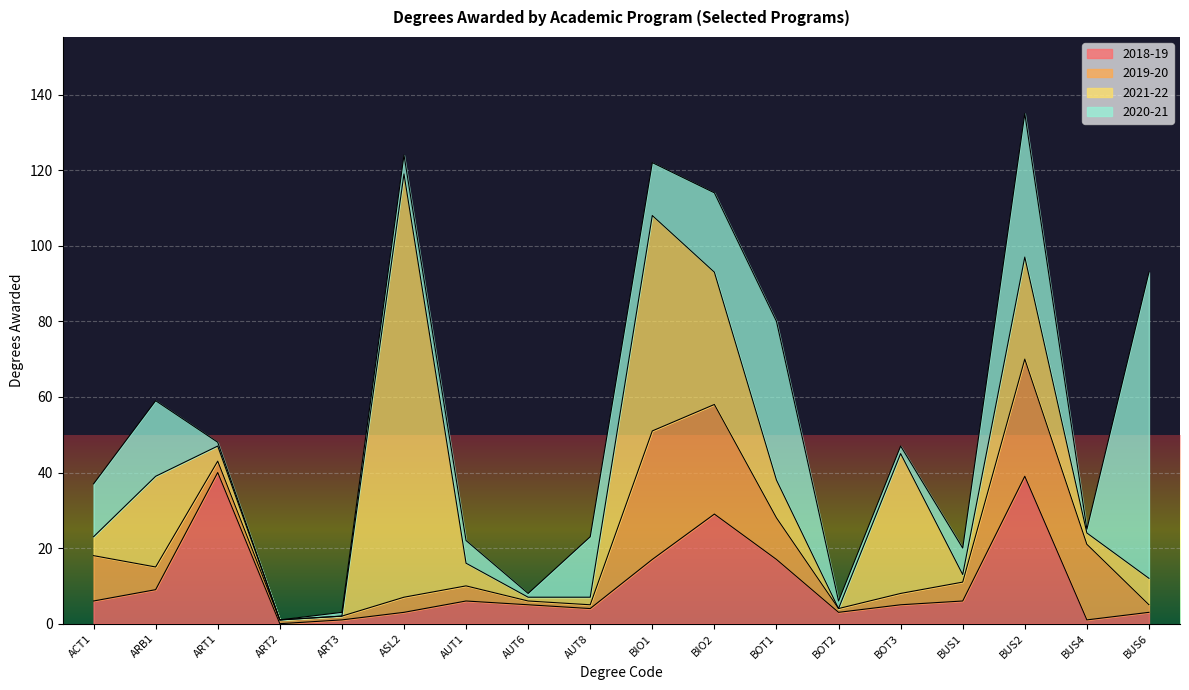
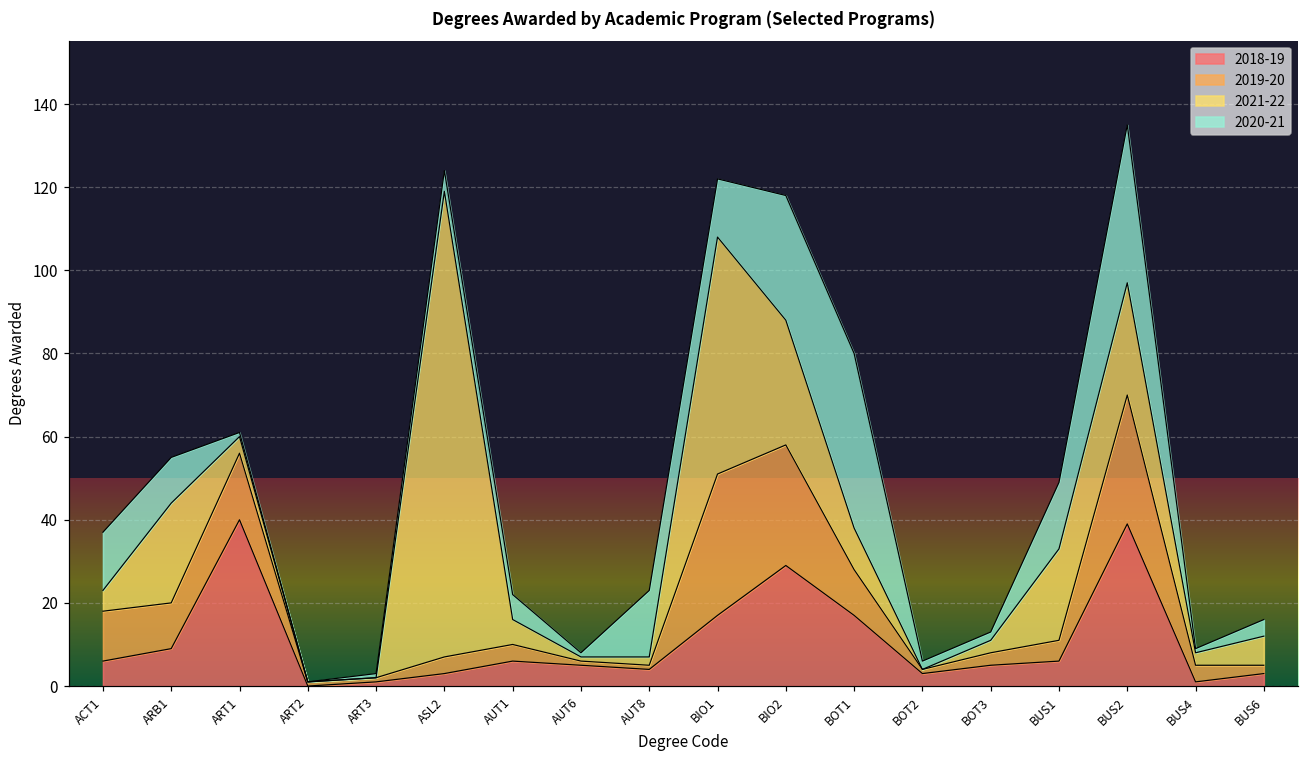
  {
    "2018-19": {
      "ACT1": 6,
      "ARB1": 9,
      "ART1": 40,
      "ART2": 0,
      "ART3": 1,
      "ASL2": 3,
      "AUT1": 6,
      "AUT6": 5,
      "AUT8": 4,
      "BIO1": 17,
      "BIO2": 29,
      "BOT1": 17,
      "BOT2": 3,
      "BOT3": 5,
      "BUS1": 6,
      "BUS2": 39,
      "BUS4": 1,
      "BUS6": 3
    },
    "2019-20": {
      "ACT1": 12,
-     "ARB1": 6,
-     "ART1": 3,
+     "ARB1": 11,
+     "ART1": 16,
      "ASL2": 4,
      "AUT1": 4,
      "AUT6": 1,
      "AUT8": 1,
      "BIO1": 34,
      "BIO2": 29,
      "BOT1": 11,
      "BOT3": 3,
      "BUS1": 5,
      "BUS2": 31,
-     "BUS4": 20,
+     "BUS4": 4,
      "BUS6": 2
    },
    "2021-22": {
      "ACT1": 5,
      "ARB1": 24,
      "ART1": 4,
      "ASL2": 112,
      "AUT1": 6,
      "AUT6": 1,
      "AUT8": 2,
      "BIO1": 57,
-     "BIO2": 35,
+     "BIO2": 30,
      "BOT1": 10,
-     "BOT3": 37,
-     "BUS1": 2,
+     "BOT3": 3,
+     "BUS1": 22,
      "BUS2": 27,
      "BUS4": 3,
      "BUS6": 7
    },
    "2020-21": {
      "ACT1": 14,
-     "ARB1": 20,
+     "ARB1": 11,
      "ART1": 1,
      "ART3": 1,
      "ASL2": 5,
      "AUT1": 6,
      "AUT6": 1,
      "AUT8": 16,
      "BIO1": 14,
-     "BIO2": 21,
+     "BIO2": 30,
      "BOT1": 42,
      "BOT2": 2,
      "BOT3": 2,
-     "BUS1": 7,
+     "BUS1": 16,
      "BUS2": 38,
      "BUS4": 1,
-     "BUS6": 81
+     "BUS6": 4
    }
  }
